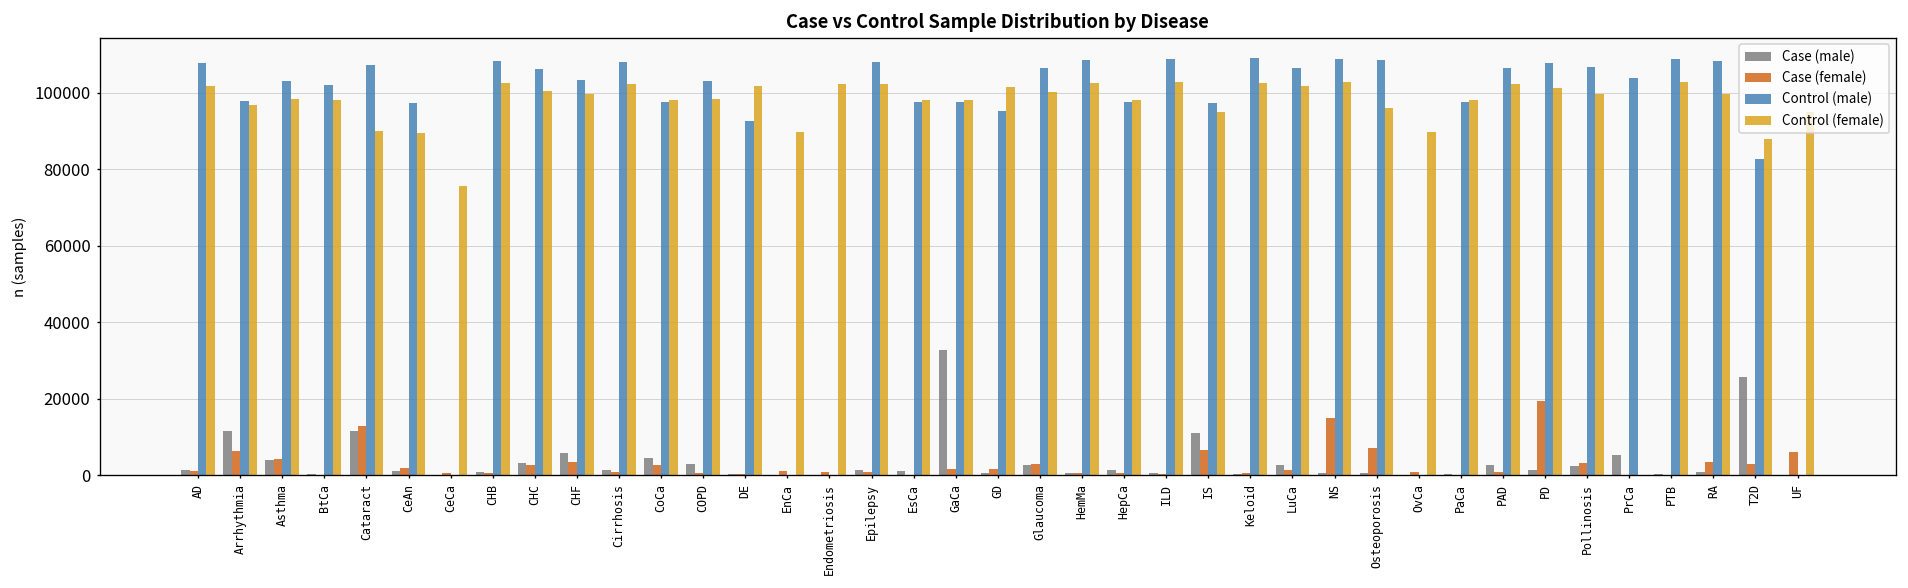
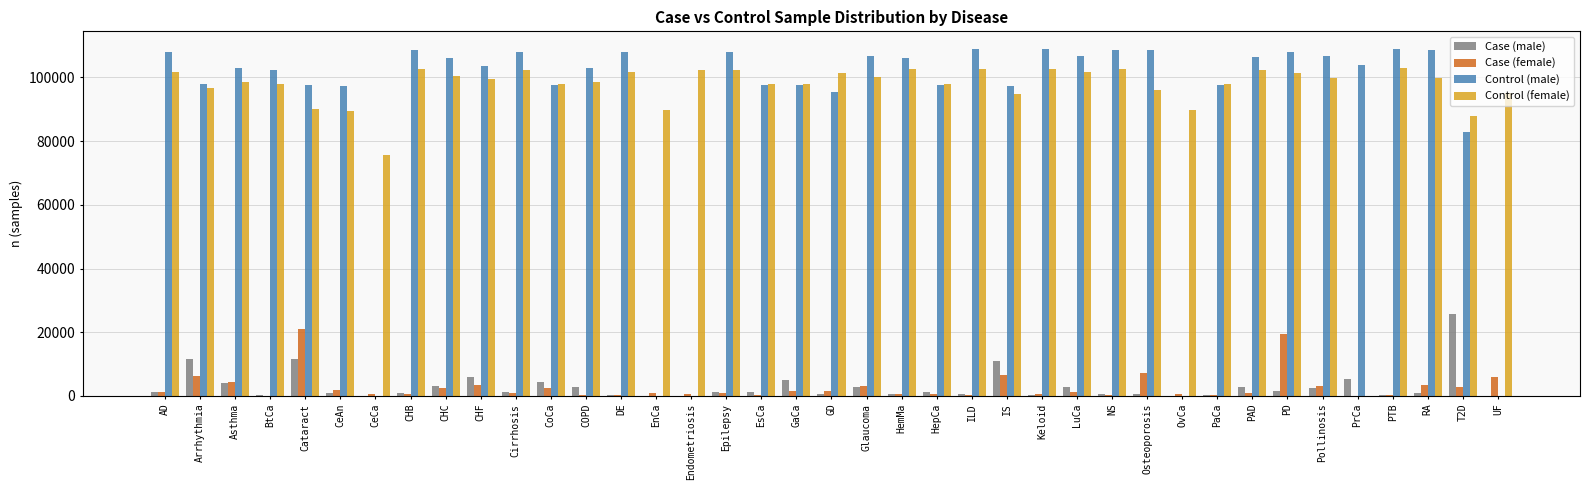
  {
    "Case (male)": {
      "AD": 1000,
      "Arrhythmia": 12000,
      "Asthma": 4000,
      "Cataract": 12000,
      "CeAn": 1000,
      "CeCa": 0,
      "CHB": 1000,
      "CHC": 3000,
      "CHF": 6000,
      "Cirrhosis": 1000,
      "CoCa": 4000,
      "COPD": 3000,
      "EnCa": 0,
      "Endometriosis": 0,
      "Epilepsy": 1000,
      "EsCa": 1000,
-     "GaCa": 33000,
+     "GaCa": 5000,
      "Glaucoma": 3000,
      "HepCa": 1000,
      "IS": 11000,
      "LuCa": 3000,
      "OvCa": 0,
      "PAD": 3000,
      "PD": 1000,
      "Pollinosis": 2000,
      "PrCa": 5000,
      "RA": 1000,
      "T2D": 26000,
      "UF": 0
    },
    "Case (female)": {
      "AD": 1000,
      "Arrhythmia": 6000,
      "Asthma": 4000,
-     "Cataract": 13000,
+     "Cataract": 21000,
      "CeAn": 2000,
      "CHC": 3000,
      "CHF": 4000,
      "Cirrhosis": 1000,
      "CoCa": 3000,
      "EnCa": 1000,
      "Epilepsy": 1000,
      "GaCa": 2000,
      "GD": 2000,
      "Glaucoma": 3000,
      "IS": 7000,
      "LuCa": 1000,
-     "NS": 15000,
+     "NS": 0,
      "Osteoporosis": 7000,
      "PAD": 1000,
      "PD": 19000,
      "Pollinosis": 3000,
      "PrCa": 0,
      "RA": 3000,
      "T2D": 3000,
      "UF": 6000
    },
    "Control (male)": {
      "AD": 108000,
      "Arrhythmia": 98000,
      "Asthma": 103000,
      "BtCa": 102000,
-     "Cataract": 107000,
+     "Cataract": 98000,
      "CeAn": 97000,
      "CeCa": 0,
      "CHB": 108000,
      "CHC": 106000,
      "CHF": 103000,
      "Cirrhosis": 108000,
      "CoCa": 98000,
      "COPD": 103000,
-     "DE": 93000,
+     "DE": 108000,
      "EnCa": 0,
      "Endometriosis": 0,
      "Epilepsy": 108000,
      "EsCa": 98000,
      "GaCa": 98000,
      "GD": 95000,
      "Glaucoma": 107000,
-     "HemMa": 109000,
+     "HemMa": 106000,
      "HepCa": 98000,
      "ILD": 109000,
      "IS": 97000,
      "Keloid": 109000,
      "LuCa": 107000,
      "NS": 109000,
      "Osteoporosis": 109000,
      "OvCa": 0,
      "PaCa": 98000,
      "PAD": 107000,
      "PD": 108000,
      "Pollinosis": 107000,
      "PrCa": 104000,
      "PTB": 109000,
      "RA": 108000,
      "T2D": 83000,
      "UF": 0
    },
    "Control (female)": {
      "AD": 102000,
      "Arrhythmia": 97000,
      "Asthma": 99000,
      "BtCa": 98000,
      "Cataract": 90000,
      "CeAn": 90000,
      "CeCa": 76000,
      "CHB": 103000,
      "CHC": 100000,
      "CHF": 100000,
      "Cirrhosis": 102000,
      "CoCa": 98000,
      "COPD": 99000,
      "DE": 102000,
      "EnCa": 90000,
      "Endometriosis": 102000,
      "Epilepsy": 102000,
      "EsCa": 98000,
      "GaCa": 98000,
      "GD": 102000,
      "Glaucoma": 100000,
      "HemMa": 103000,
      "HepCa": 98000,
      "ILD": 103000,
      "IS": 95000,
      "Keloid": 103000,
      "LuCa": 102000,
      "NS": 103000,
      "Osteoporosis": 96000,
      "OvCa": 90000,
      "PaCa": 98000,
      "PAD": 102000,
      "PD": 101000,
      "Pollinosis": 100000,
      "PrCa": 0,
      "PTB": 103000,
      "RA": 100000,
      "T2D": 88000
    }
  }
